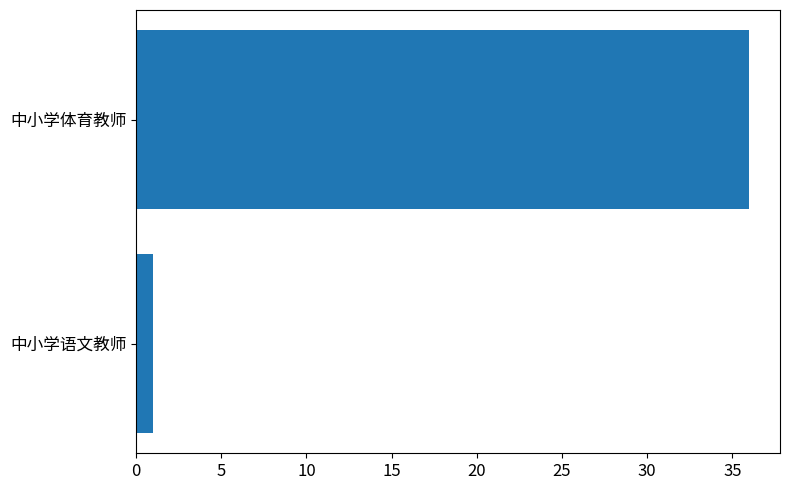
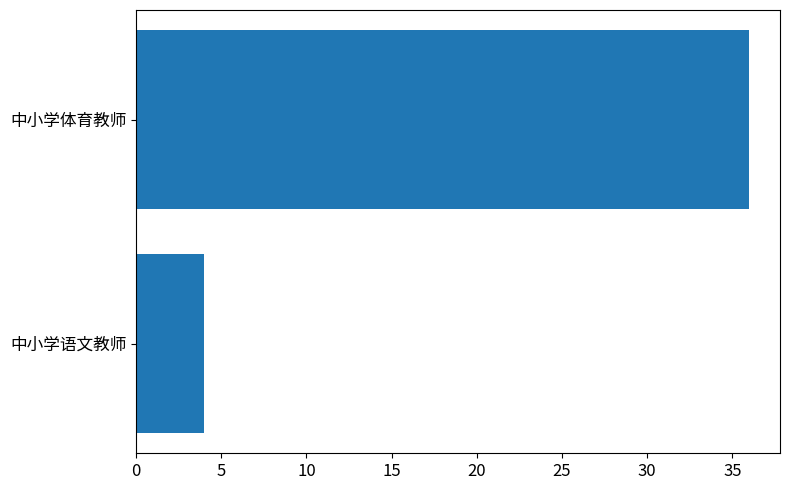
  {
    "中小学体育教师": 36,
-   "中小学语文教师": 1
+   "中小学语文教师": 4
  }
